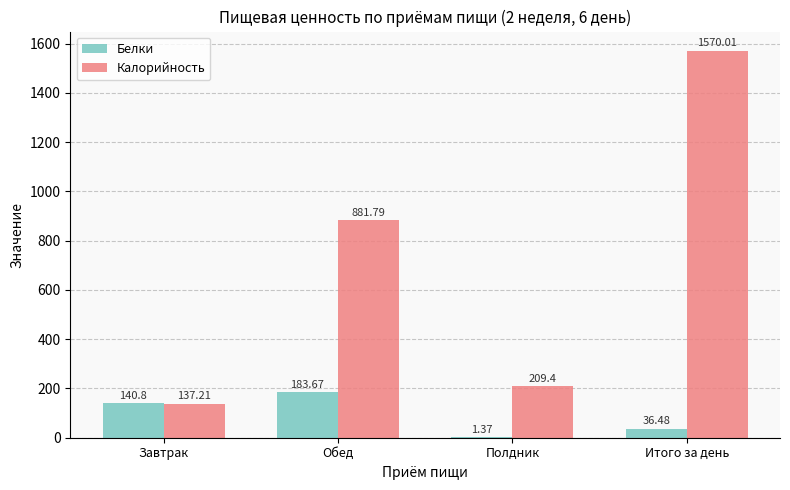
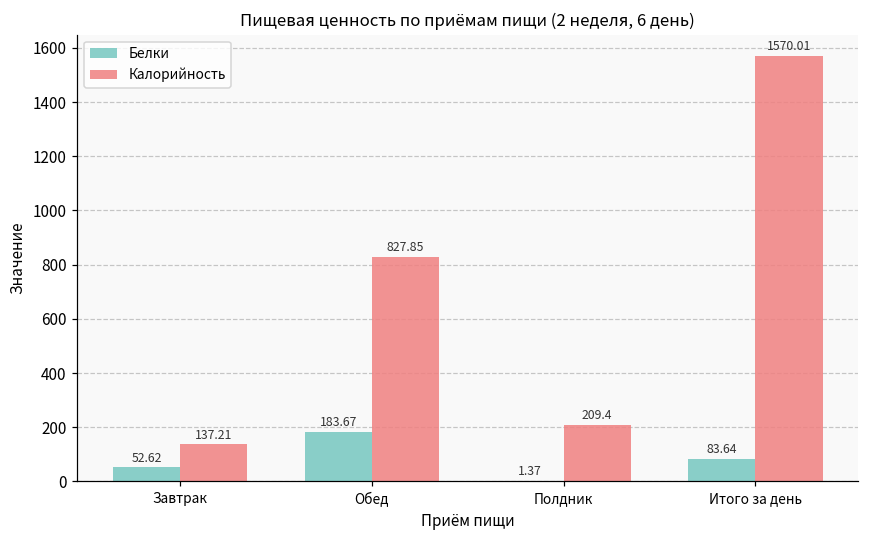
  {
    "Белки": {
-     "Завтрак": 140.8,
+     "Завтрак": 52.62,
      "Обед": 183.67,
      "Полдник": 1.37,
-     "Итого за день": 36.48
+     "Итого за день": 83.64
    },
    "Калорийность": {
      "Завтрак": 137.21,
-     "Обед": 881.79,
+     "Обед": 827.85,
      "Полдник": 209.4,
      "Итого за день": 1570.01
    }
  }
